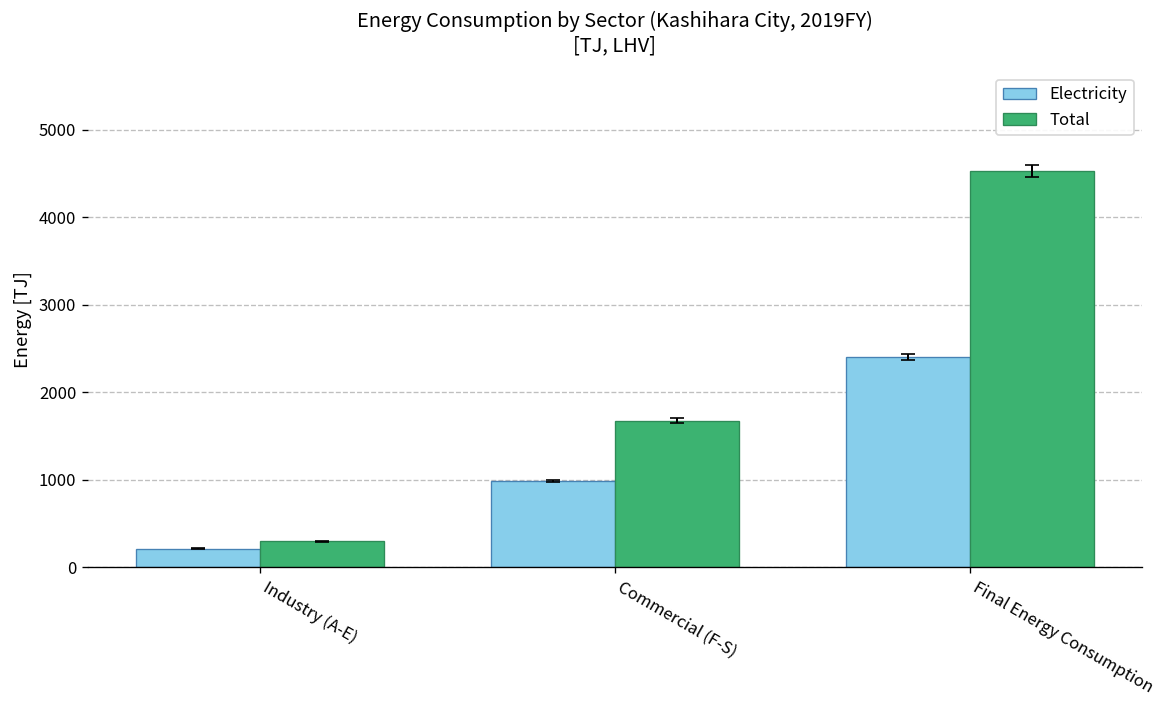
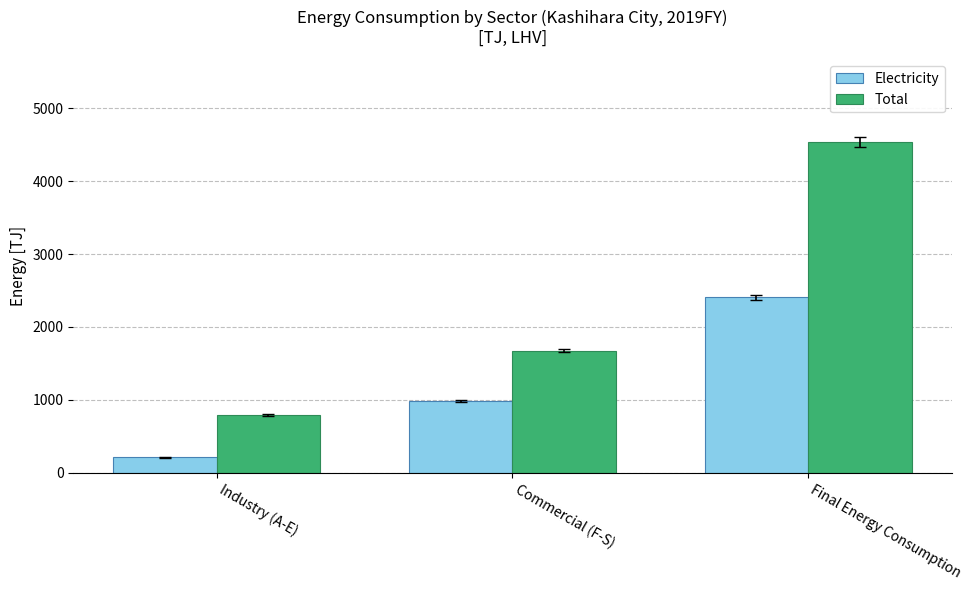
  {
    "Electricity": {
      "Industry (A-E)": 200,
      "Commercial (F-S)": 1000,
      "Final Energy Consumption": 2400
    },
    "Total": {
-     "Industry (A-E)": 300,
+     "Industry (A-E)": 800,
      "Commercial (F-S)": 1700,
      "Final Energy Consumption": 4500
    }
  }
